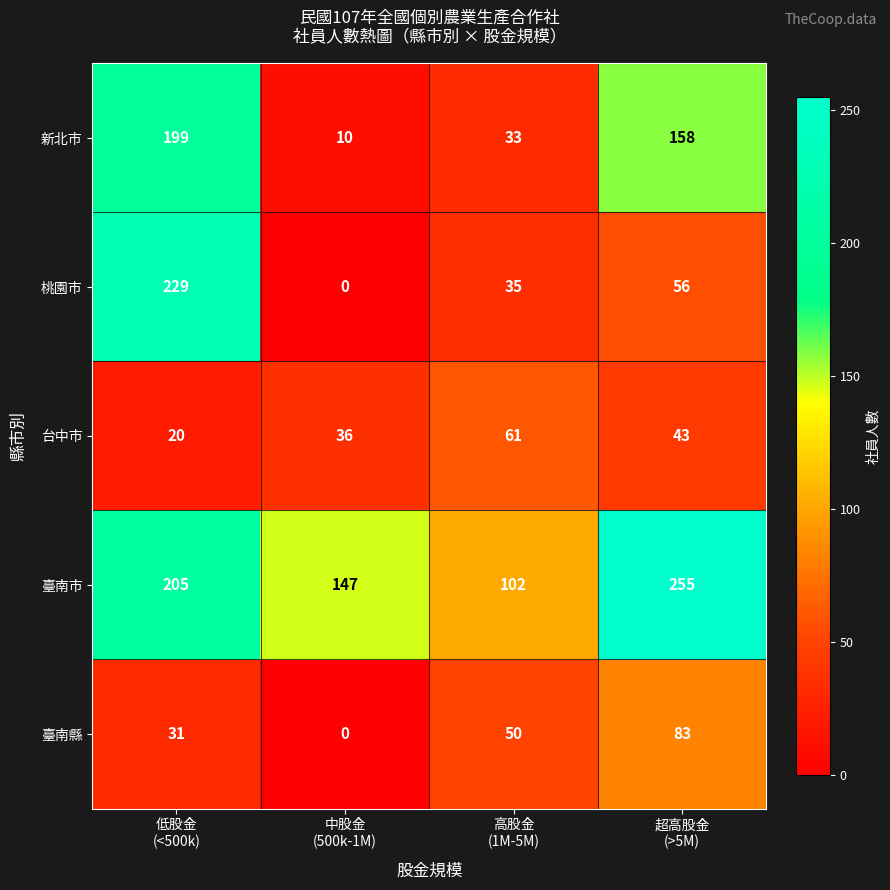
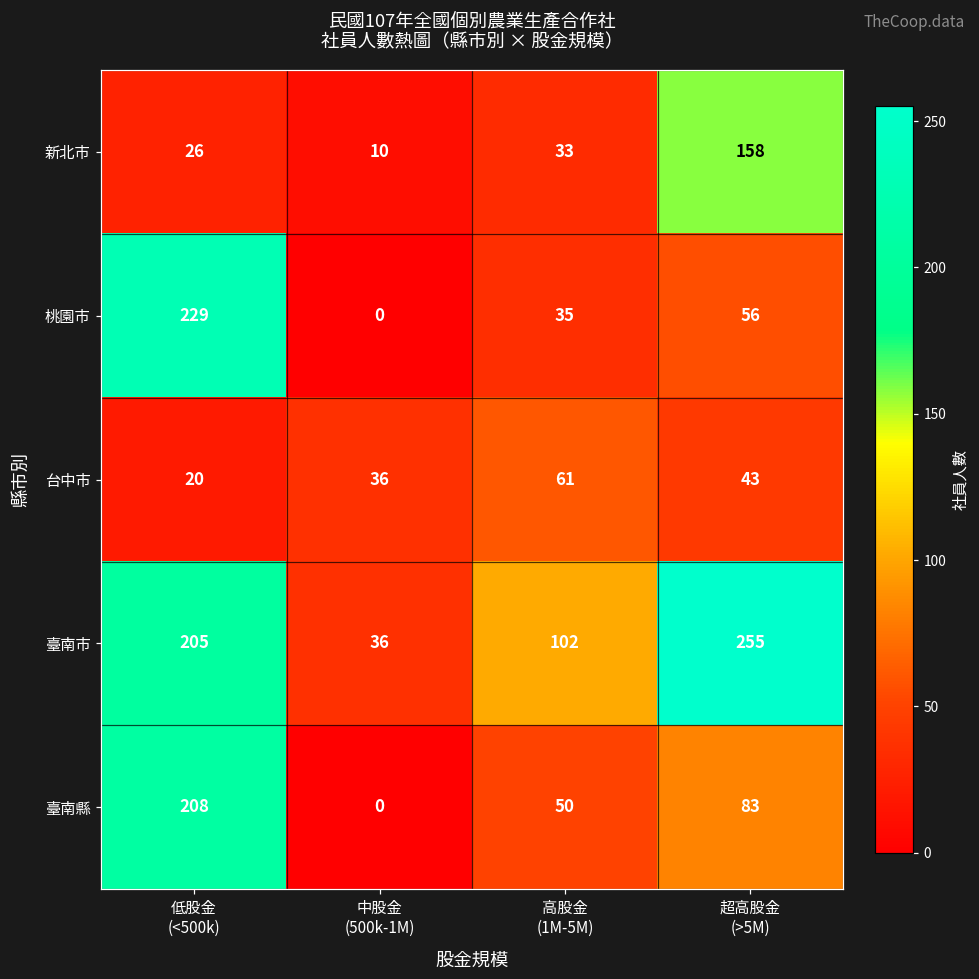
  {
    "新北市": {
-     "低股金 (<500k)": 199,
+     "低股金 (<500k)": 26,
      "中股金 (500k-1M)": 10,
      "高股金 (1M-5M)": 33,
      "超高股金 (>5M)": 158
    },
    "桃園市": {
      "低股金 (<500k)": 229,
      "中股金 (500k-1M)": 0,
      "高股金 (1M-5M)": 35,
      "超高股金 (>5M)": 56
    },
    "台中市": {
      "低股金 (<500k)": 20,
      "中股金 (500k-1M)": 36,
      "高股金 (1M-5M)": 61,
      "超高股金 (>5M)": 43
    },
    "臺南市": {
      "低股金 (<500k)": 205,
-     "中股金 (500k-1M)": 147,
+     "中股金 (500k-1M)": 36,
      "高股金 (1M-5M)": 102,
      "超高股金 (>5M)": 255
    },
    "臺南縣": {
-     "低股金 (<500k)": 31,
+     "低股金 (<500k)": 208,
      "中股金 (500k-1M)": 0,
      "高股金 (1M-5M)": 50,
      "超高股金 (>5M)": 83
    }
  }
